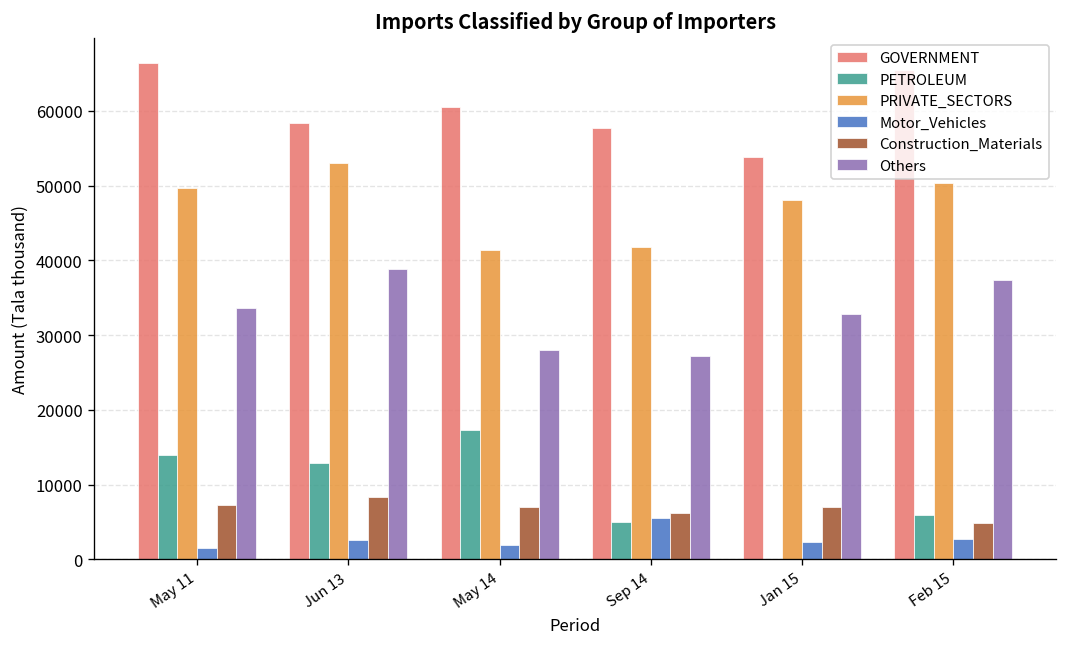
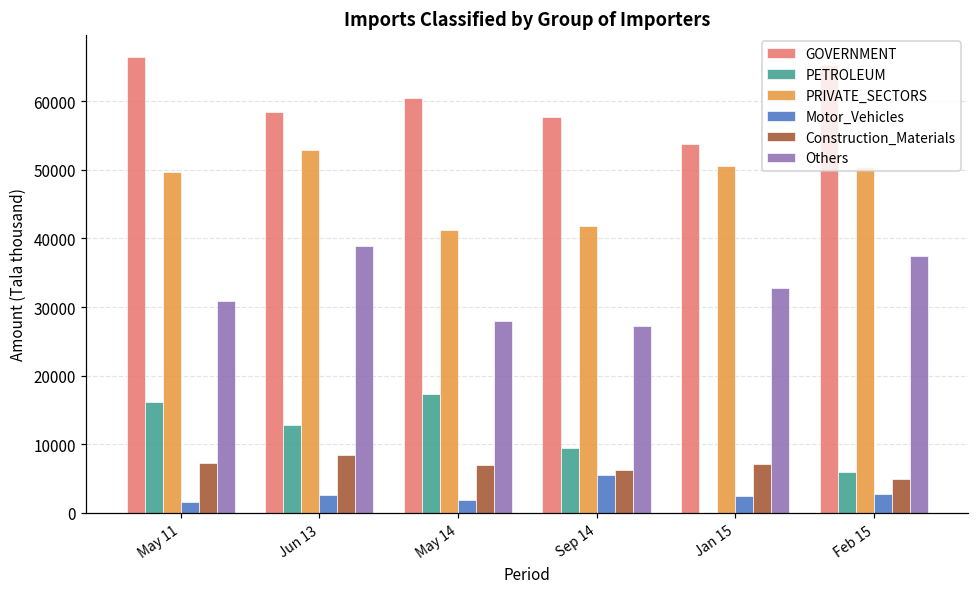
  {
    "GOVERNMENT": {
      "May 11": 66000,
      "Jun 13": 58000,
      "May 14": 60000,
      "Sep 14": 58000,
      "Jan 15": 54000
    },
    "PETROLEUM": {
-     "May 11": 14000,
+     "May 11": 16000,
      "Jun 13": 13000,
      "May 14": 17000,
-     "Sep 14": 5000,
+     "Sep 14": 9000,
      "Jan 15": 0,
      "Feb 15": 6000
    },
    "PRIVATE_SECTORS": {
      "May 11": 50000,
      "Jun 13": 53000,
      "May 14": 41000,
      "Sep 14": 42000,
-     "Jan 15": 48000
+     "Jan 15": 51000
    },
    "Motor_Vehicles": {
      "May 11": 2000,
      "Jun 13": 3000,
      "May 14": 2000,
      "Sep 14": 6000,
      "Jan 15": 2000,
      "Feb 15": 3000
    },
    "Construction_Materials": {
      "May 11": 7000,
      "Jun 13": 8000,
      "May 14": 7000,
      "Sep 14": 6000,
      "Jan 15": 7000,
      "Feb 15": 5000
    },
    "Others": {
-     "May 11": 34000,
+     "May 11": 31000,
      "Jun 13": 39000,
      "May 14": 28000,
      "Sep 14": 27000,
      "Jan 15": 33000,
      "Feb 15": 37000
    }
  }
